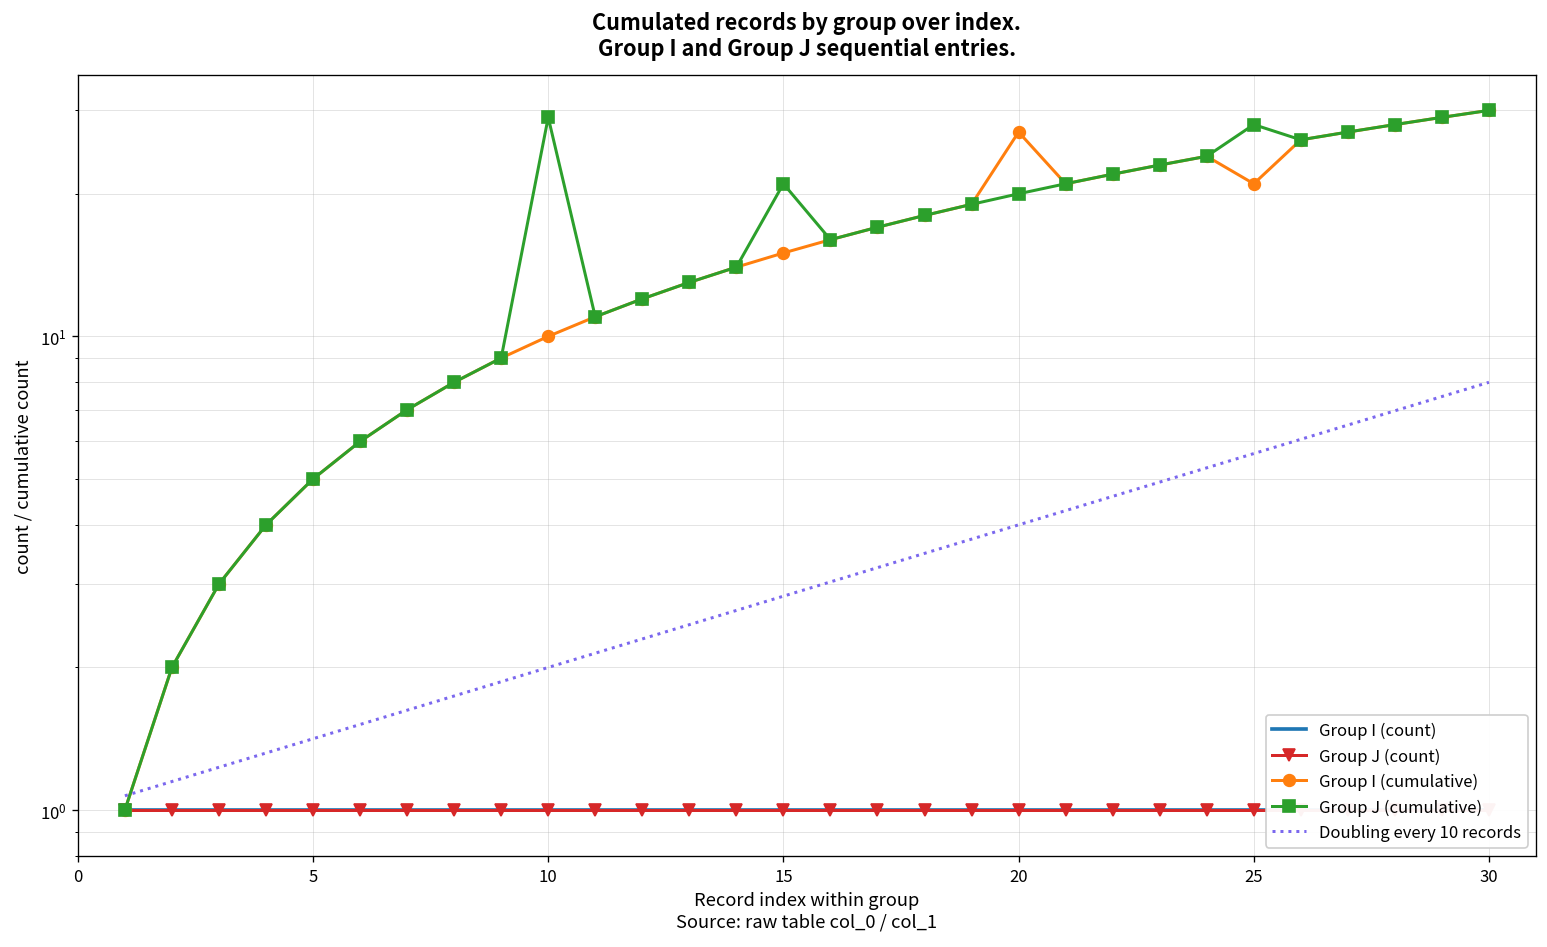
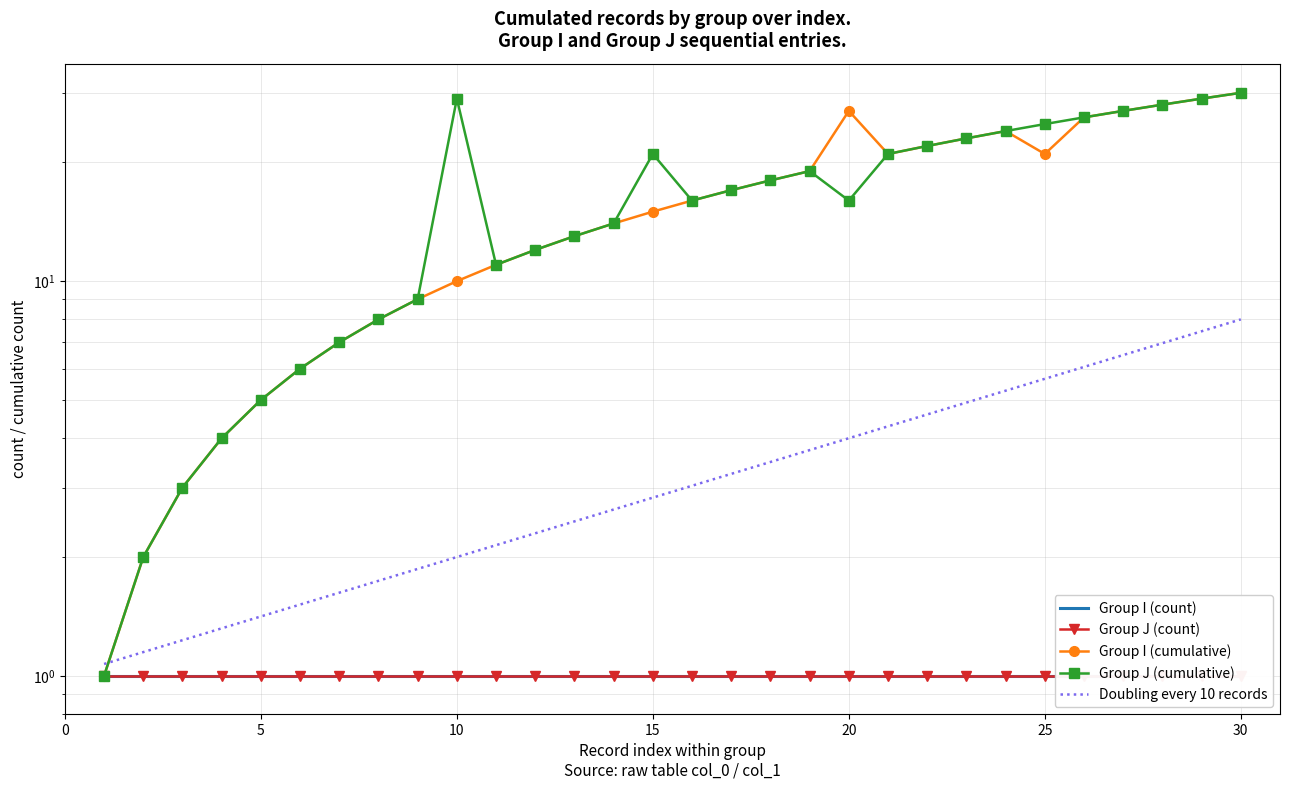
  {
    "Group J (count)": {
      "5": 1,
      "10": 1,
      "15": 1,
      "20": 1,
      "25": 1
    },
    "Group I (cumulative)": {
      "10": 10,
      "15": 15,
      "20": 27,
      "25": 21
    },
    "Group J (cumulative)": {
      "10": 29,
      "15": 21,
-     "20": 20,
-     "25": 28
+     "20": 16,
+     "25": 25
    },
    "Doubling every 10 records": {
      "5": 1.41,
      "10": 2,
      "15": 2.8,
      "20": 4,
      "25": 5.7,
      "30": 8
    }
  }
